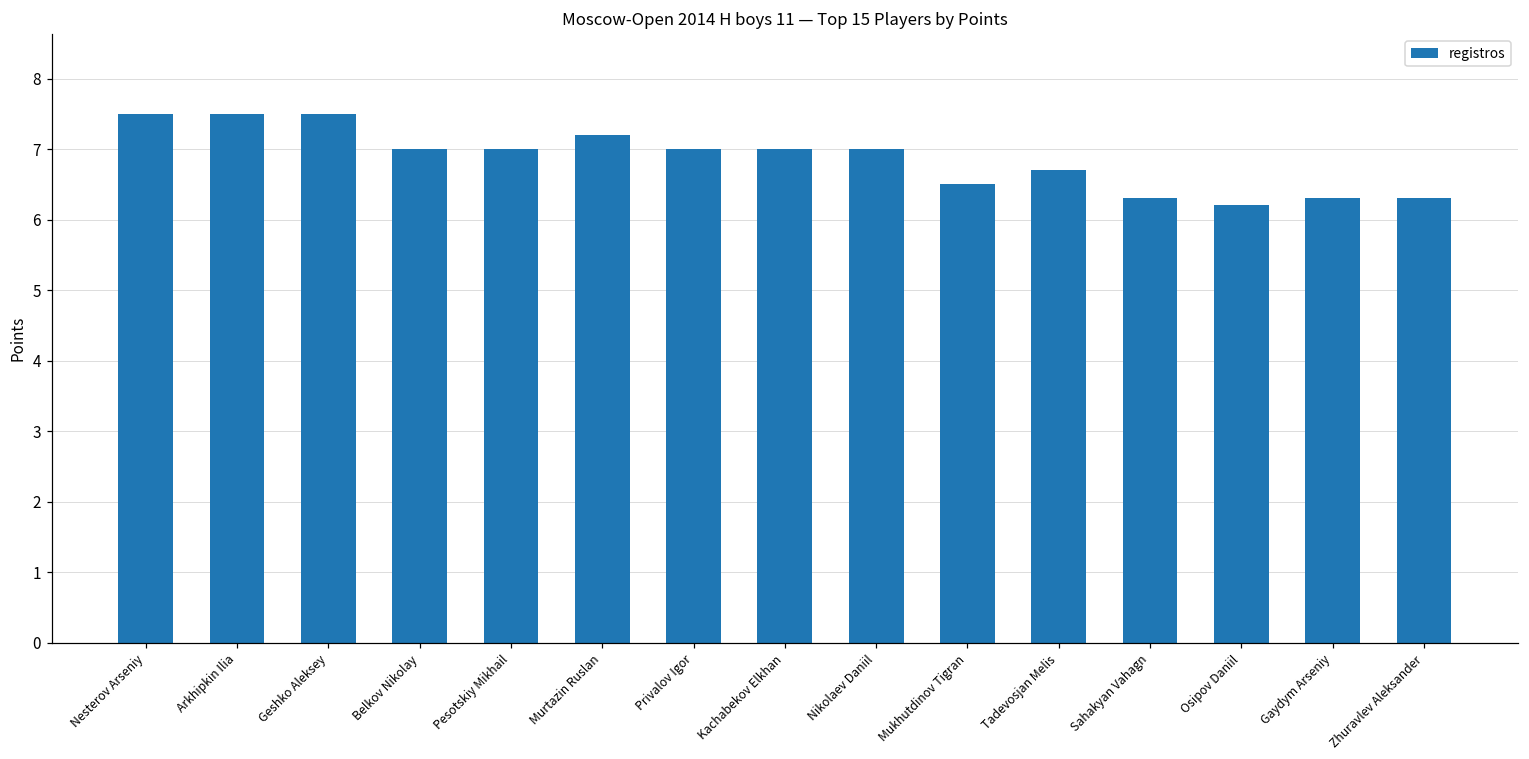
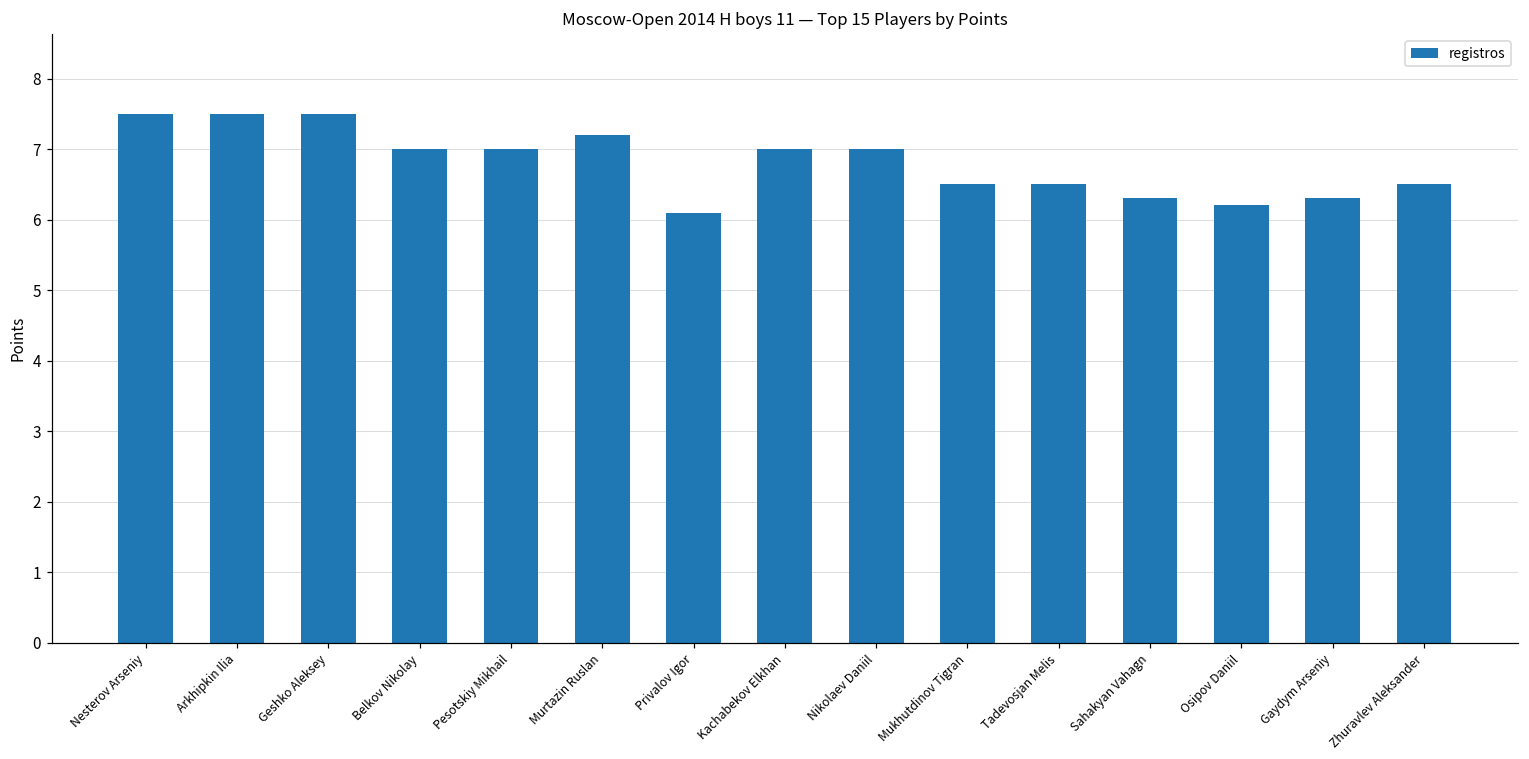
  {
    "Nesterov Arseniy": 7.5,
    "Arkhipkin Ilia": 7.5,
    "Geshko Aleksey": 7.5,
    "Belkov Nikolay": 7.0,
    "Pesotskiy Mikhail": 7.0,
    "Murtazin Ruslan": 7.2,
-   "Privalov Igor": 7.0,
+   "Privalov Igor": 6.1,
    "Kachabekov Elkhan": 7.0,
    "Nikolaev Daniil": 7.0,
    "Mukhutdinov Tigran": 6.5,
-   "Tadevosjan Melis": 6.7,
+   "Tadevosjan Melis": 6.5,
    "Sahakyan Vahagn": 6.3,
    "Osipov Daniil": 6.2,
    "Gaydym Arseniy": 6.3,
-   "Zhuravlev Aleksander": 6.3
+   "Zhuravlev Aleksander": 6.5
  }
